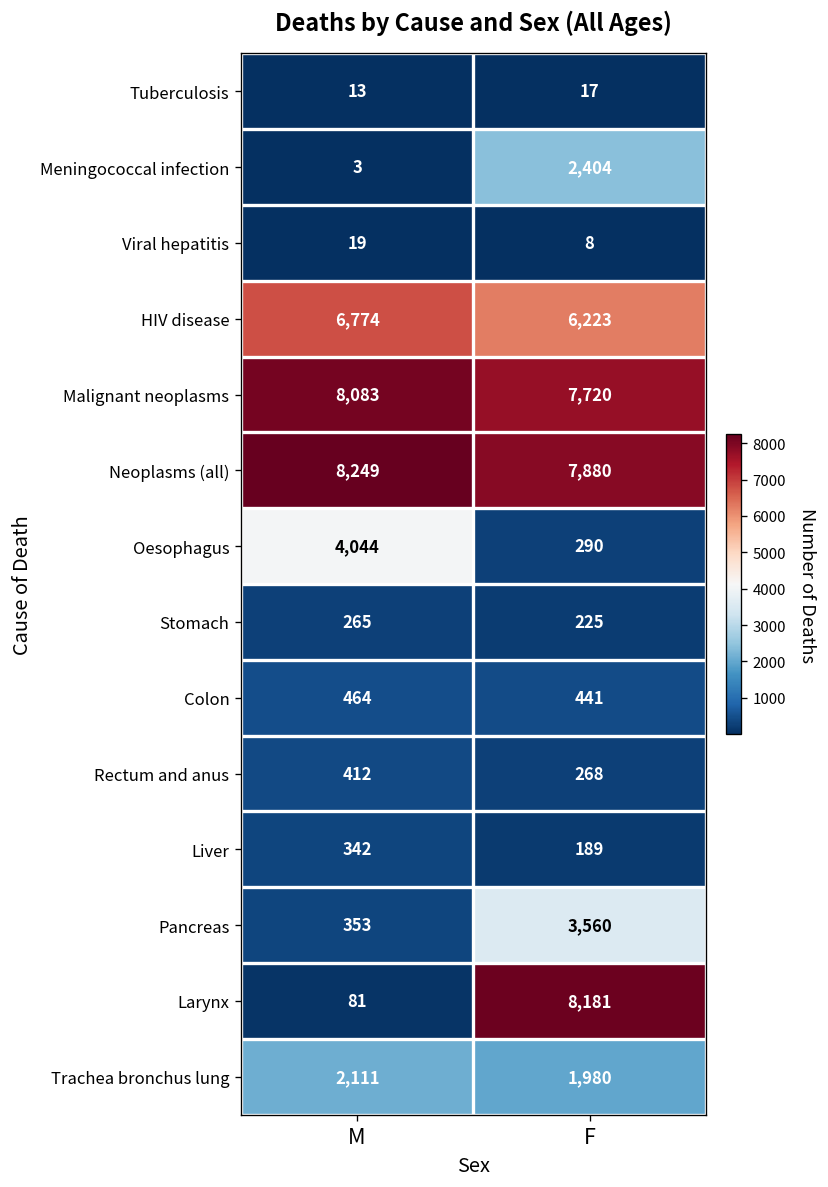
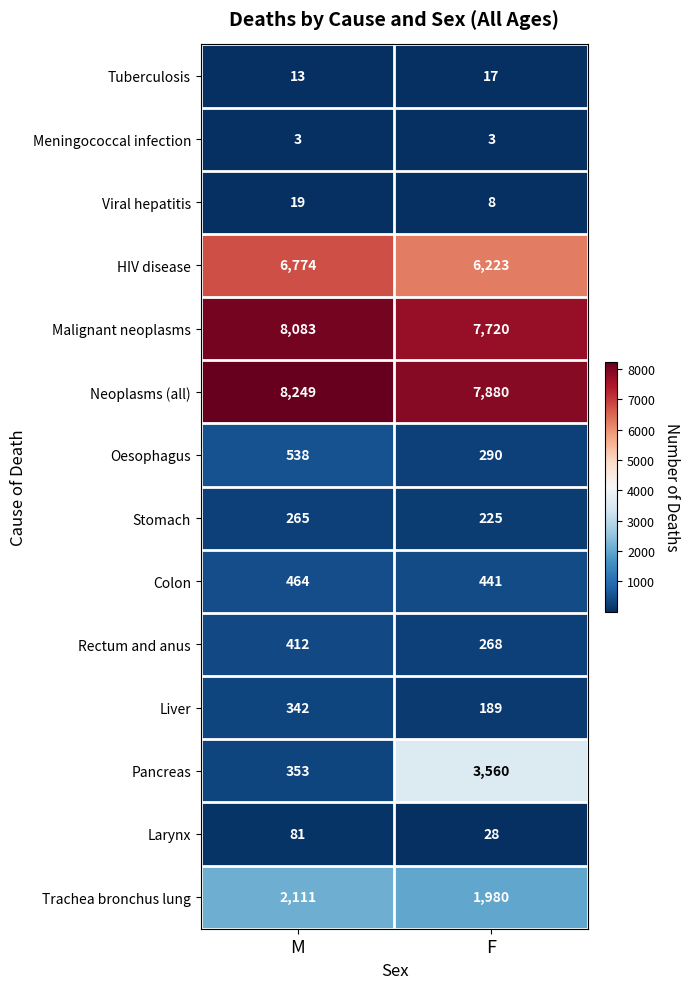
  {
    "Tuberculosis": {
      "M": "13",
      "F": "17"
    },
    "Meningococcal infection": {
      "M": "3",
-     "F": "2,404"
+     "F": "3"
    },
    "Viral hepatitis": {
      "M": "19",
      "F": "8"
    },
    "HIV disease": {
      "M": "6,774",
      "F": "6,223"
    },
    "Malignant neoplasms": {
      "M": "8,083",
      "F": "7,720"
    },
    "Neoplasms (all)": {
      "M": "8,249",
      "F": "7,880"
    },
    "Oesophagus": {
-     "M": "4,044",
+     "M": "538",
      "F": "290"
    },
    "Stomach": {
      "M": "265",
      "F": "225"
    },
    "Colon": {
      "M": "464",
      "F": "441"
    },
    "Rectum and anus": {
      "M": "412",
      "F": "268"
    },
    "Liver": {
      "M": "342",
      "F": "189"
    },
    "Pancreas": {
      "M": "353",
      "F": "3,560"
    },
    "Larynx": {
      "M": "81",
-     "F": "8,181"
+     "F": "28"
    },
    "Trachea bronchus lung": {
      "M": "2,111",
      "F": "1,980"
    }
  }
